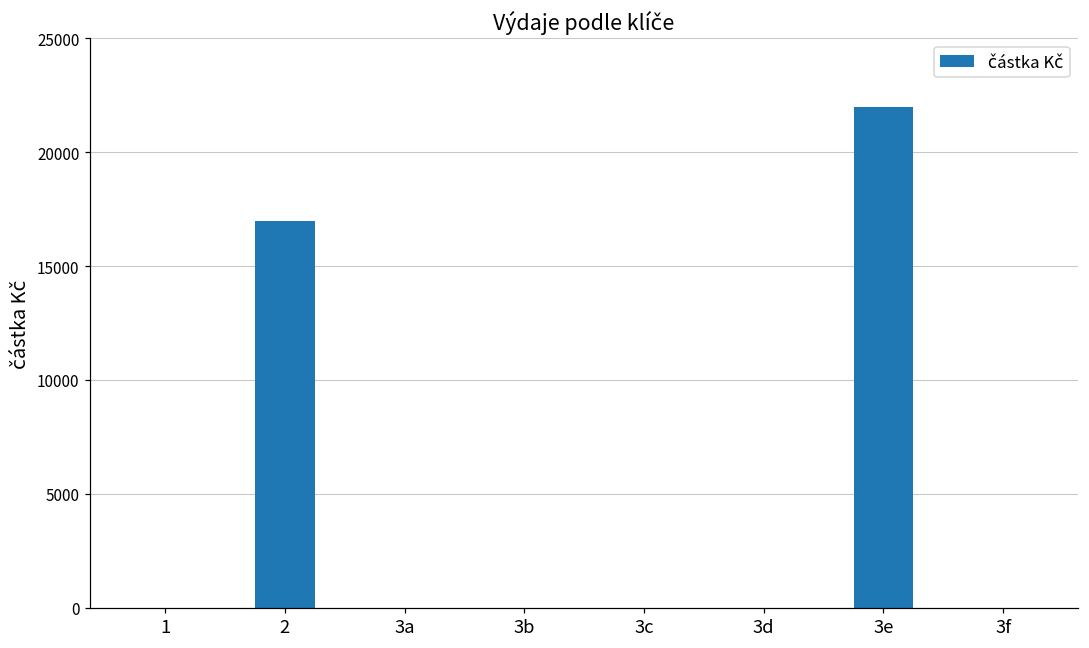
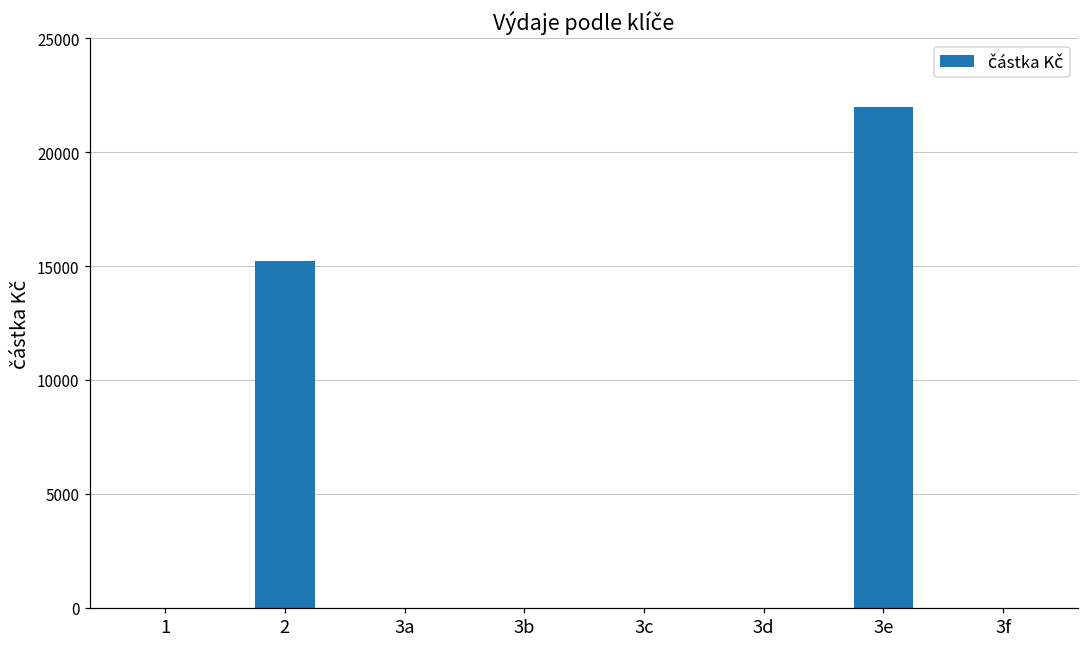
  {
    "1": 0,
-   "2": 17000,
+   "2": 15200,
    "3a": 0,
    "3b": 0,
    "3c": 0,
    "3d": 0,
    "3e": 22000,
    "3f": 0
  }
